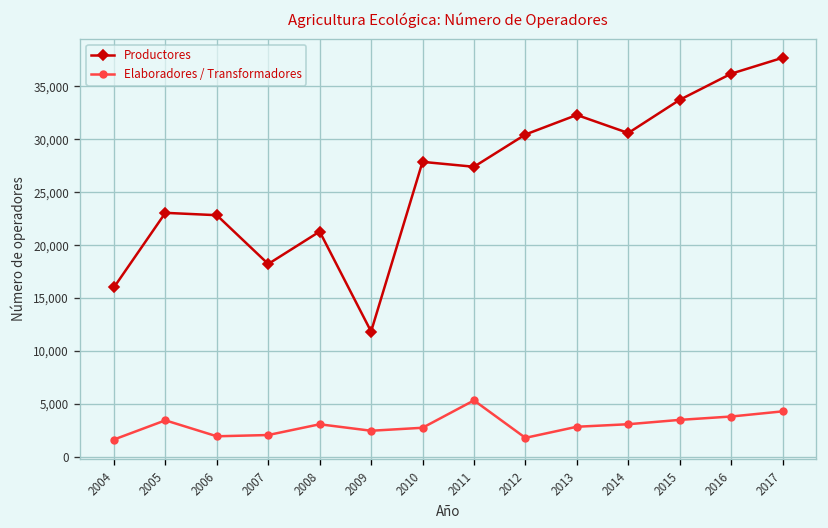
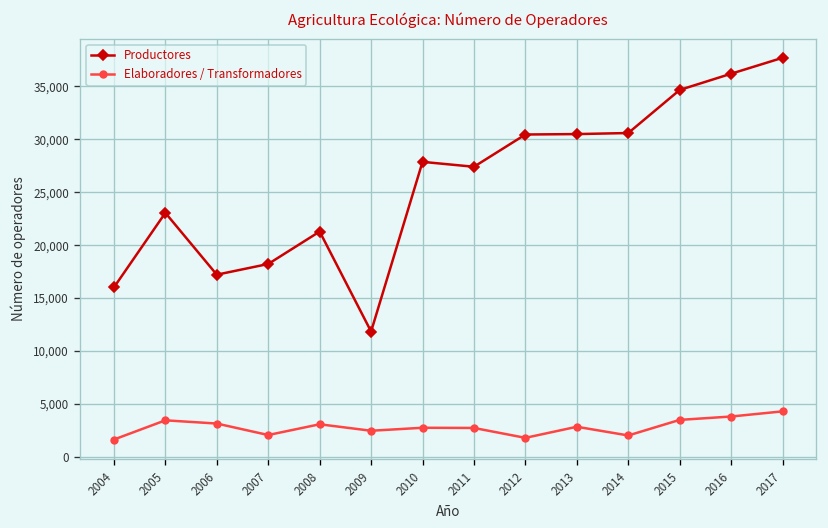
  {
    "Productores": {
      "2004": "16,000",
      "2005": "23,000",
-     "2006": "23,000",
+     "2006": "17,000",
      "2007": "18,000",
      "2008": "21,000",
      "2009": "12,000",
      "2010": "28,000",
      "2011": "27,000",
      "2012": "30,000",
-     "2013": "32,000",
+     "2013": "31,000",
      "2014": "31,000",
-     "2015": "34,000",
+     "2015": "35,000",
      "2016": "36,000",
      "2017": "38,000"
    },
    "Elaboradores / Transformadores": {
      "2004": "2,000",
      "2005": "3,000",
-     "2006": "2,000",
+     "2006": "3,000",
      "2007": "2,000",
      "2008": "3,000",
      "2009": "2,000",
      "2010": "3,000",
-     "2011": "5,000",
+     "2011": "3,000",
      "2012": "2,000",
      "2013": "3,000",
-     "2014": "3,000",
+     "2014": "2,000",
      "2015": "3,000",
      "2016": "4,000",
      "2017": "4,000"
    }
  }
